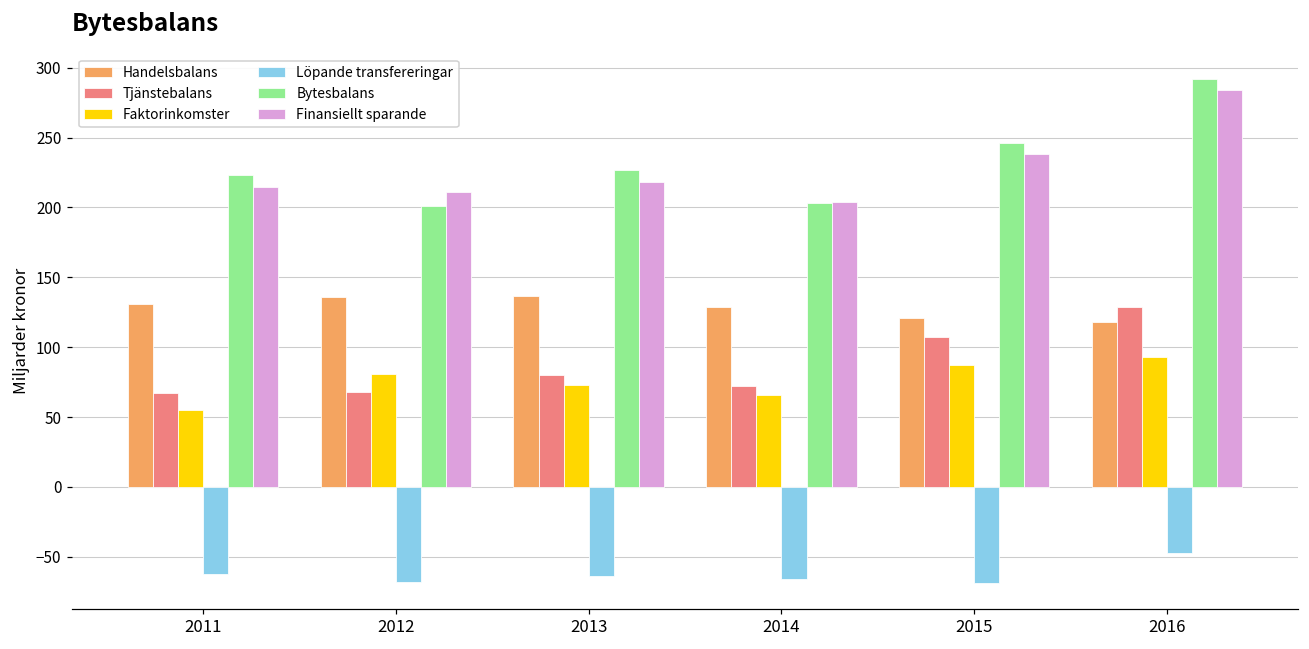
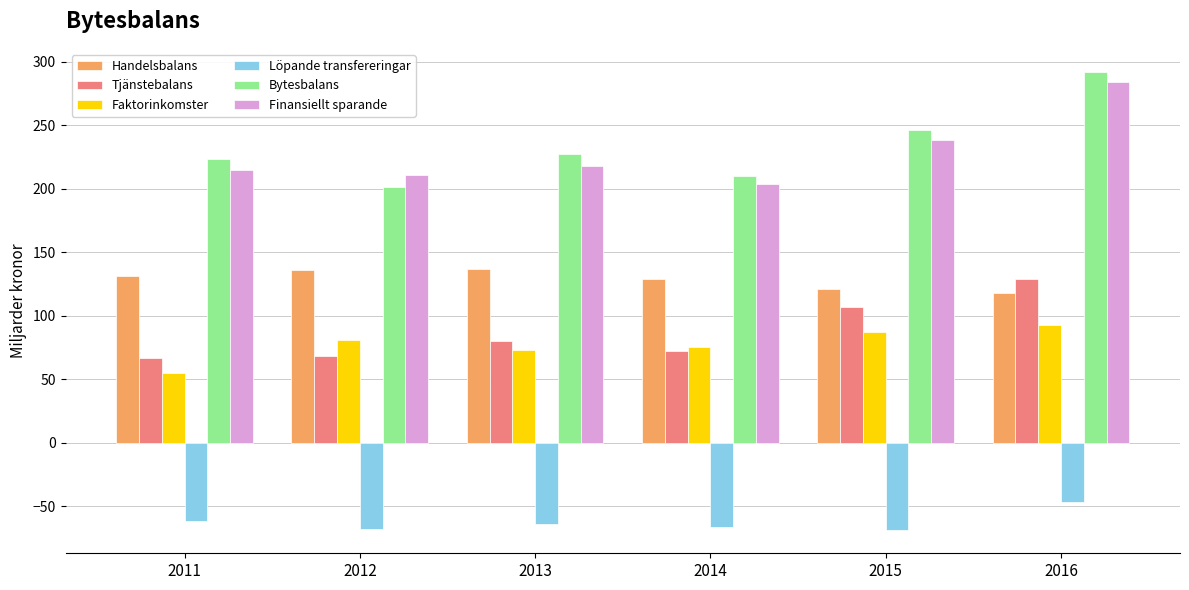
  {
    "Faktorinkomster": {
      "2011": 55,
      "2012": 81,
      "2013": 73,
-     "2014": 66,
+     "2014": 75,
      "2015": 87,
      "2016": 93
    },
    "Löpande transfereringar": {
      "2011": -62,
      "2012": -68,
      "2013": -64,
      "2014": -66,
      "2015": -69,
      "2016": -47
    },
    "Bytesbalans": {
      "2011": 223,
      "2012": 201,
      "2013": 227,
-     "2014": 203,
+     "2014": 210,
      "2015": 246,
      "2016": 292
    },
    "Finansiellt sparande": {
      "2011": 215,
      "2012": 211,
      "2013": 218,
      "2014": 204,
      "2015": 238,
      "2016": 284
    }
  }
